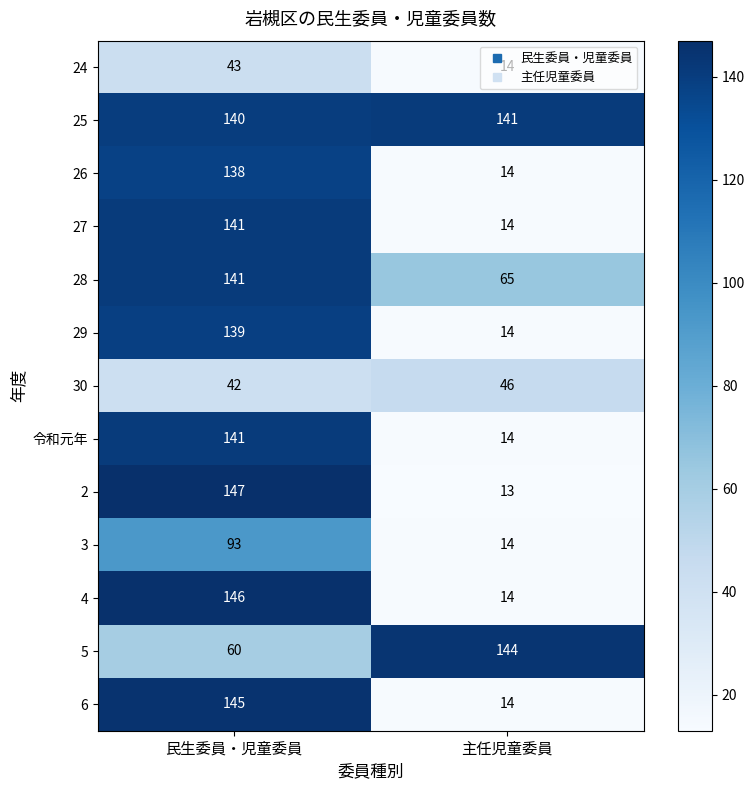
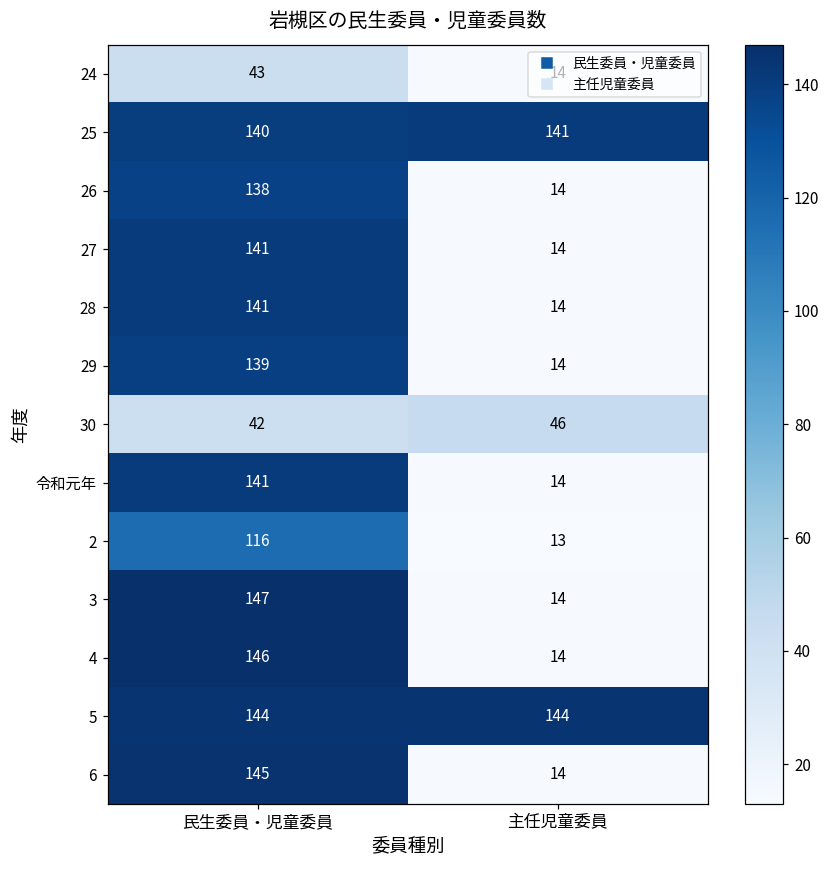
  {
    "24": {
      "民生委員・児童委員": 43
    },
    "25": {
      "民生委員・児童委員": 140,
      "主任児童委員": 141
    },
    "26": {
      "民生委員・児童委員": 138,
      "主任児童委員": 14
    },
    "27": {
      "民生委員・児童委員": 141,
      "主任児童委員": 14
    },
    "28": {
      "民生委員・児童委員": 141,
-     "主任児童委員": 65
+     "主任児童委員": 14
    },
    "29": {
      "民生委員・児童委員": 139,
      "主任児童委員": 14
    },
    "30": {
      "民生委員・児童委員": 42,
      "主任児童委員": 46
    },
    "令和元年": {
      "民生委員・児童委員": 141,
      "主任児童委員": 14
    },
    "2": {
-     "民生委員・児童委員": 147,
+     "民生委員・児童委員": 116,
      "主任児童委員": 13
    },
    "3": {
-     "民生委員・児童委員": 93,
+     "民生委員・児童委員": 147,
      "主任児童委員": 14
    },
    "4": {
      "民生委員・児童委員": 146,
      "主任児童委員": 14
    },
    "5": {
-     "民生委員・児童委員": 60,
+     "民生委員・児童委員": 144,
      "主任児童委員": 144
    },
    "6": {
      "民生委員・児童委員": 145,
      "主任児童委員": 14
    }
  }
